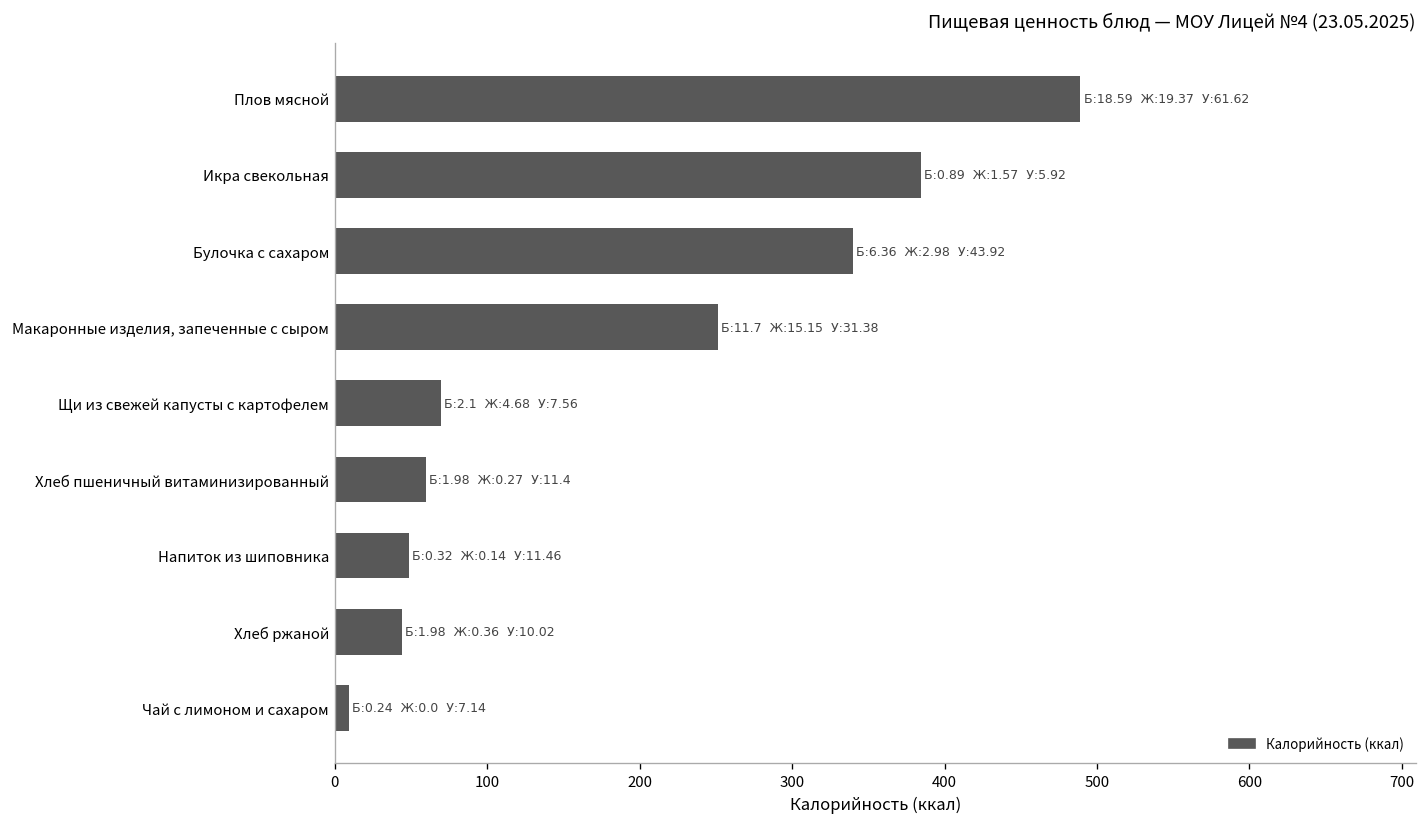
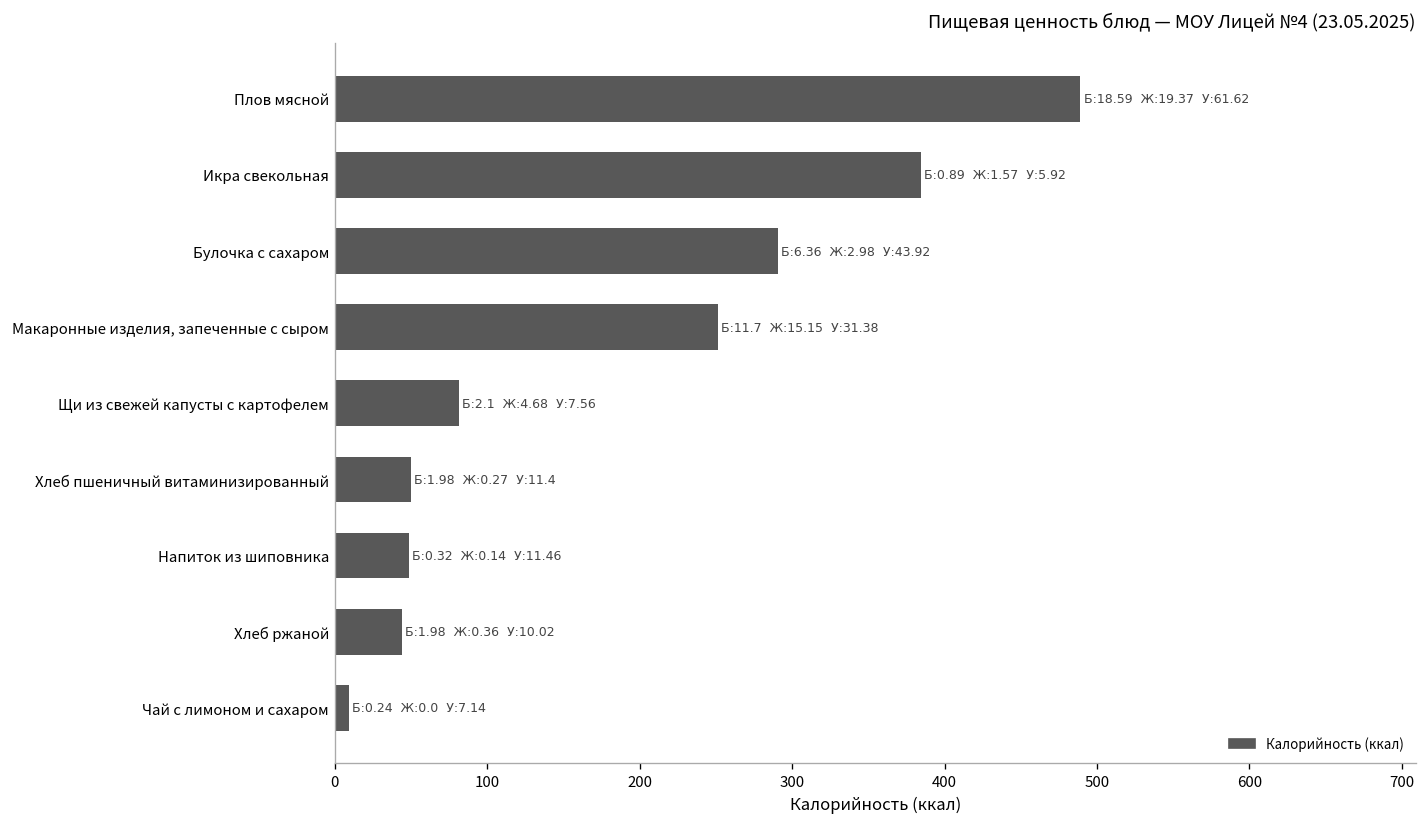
  {
-   "Булочка с сахаром": 340,
-   "Щи из свежей капусты с картофелем": 69,
-   "Хлеб пшеничный витаминизированный": 60
+   "Булочка с сахаром": 291,
+   "Щи из свежей капусты с картофелем": 81,
+   "Хлеб пшеничный витаминизированный": 50
  }
